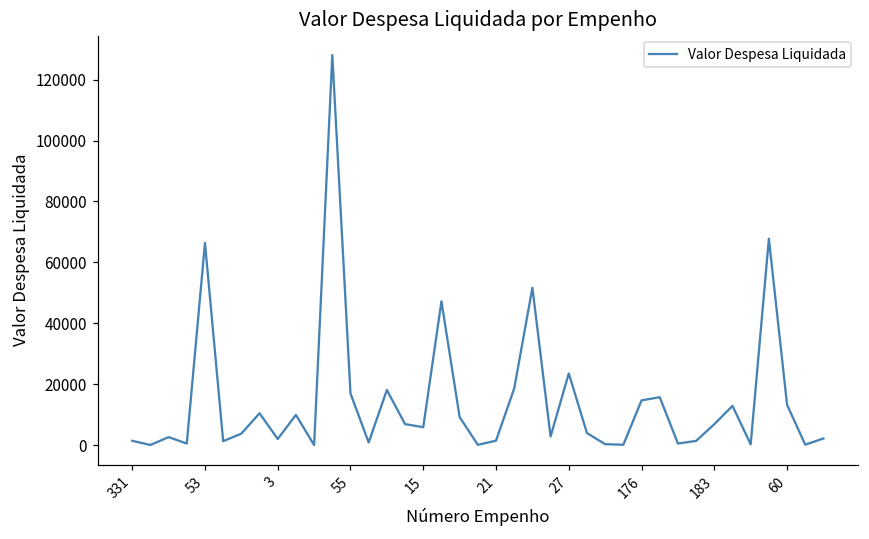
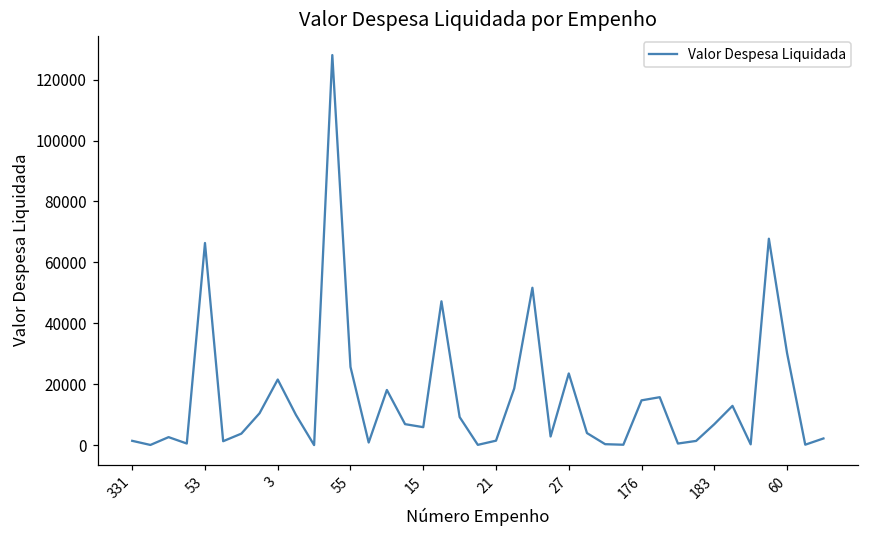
  {
    "331": 1000,
    "53": 66000,
-   "3": 2000,
-   "55": 17000,
+   "3": 22000,
+   "55": 26000,
    "15": 6000,
    "21": 1000,
    "27": 24000,
    "176": 15000,
    "183": 7000,
-   "60": 13000
+   "60": 30000
  }
